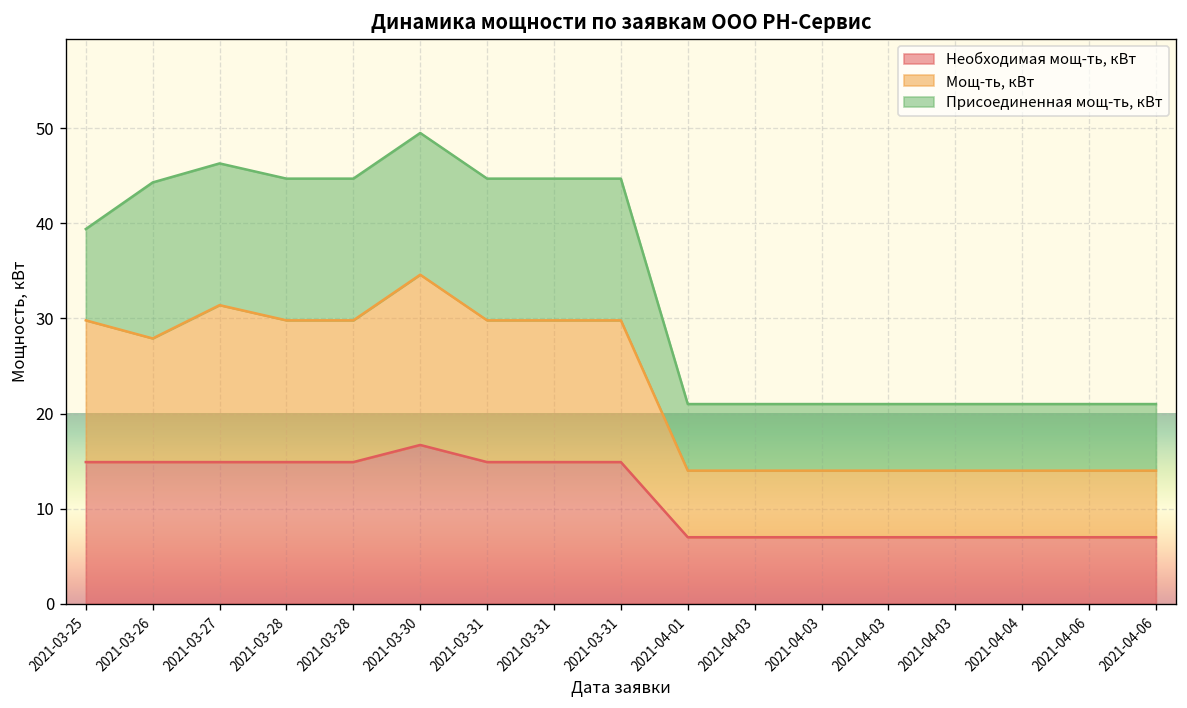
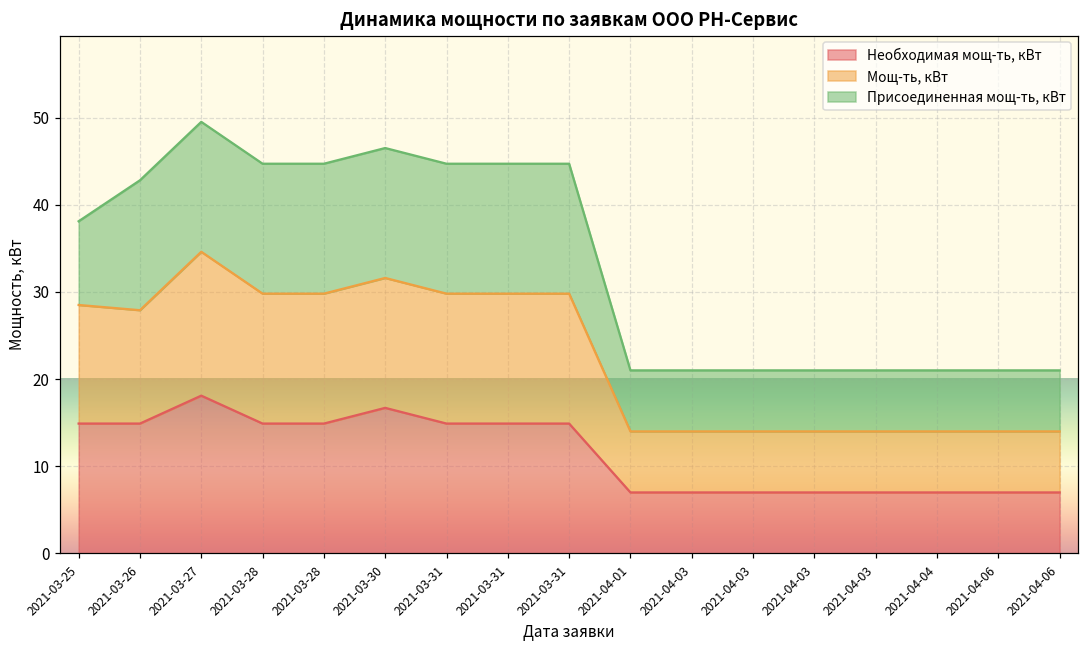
  {
    "Необходимая мощ-ть, кВт": {
      "2021-03-25": 15,
      "2021-03-26": 15,
-     "2021-03-27": 15,
+     "2021-03-27": 18,
      "2021-03-30": 17,
      "2021-04-01": 7,
      "2021-04-04": 7
    },
    "Мощ-ть, кВт": {
-     "2021-03-25": 15,
+     "2021-03-25": 14,
      "2021-03-26": 13,
      "2021-03-27": 17,
-     "2021-03-30": 18,
+     "2021-03-30": 15,
      "2021-04-01": 7,
      "2021-04-04": 7
    },
    "Присоединенная мощ-ть, кВт": {
      "2021-03-25": 10,
-     "2021-03-26": 16,
+     "2021-03-26": 15,
      "2021-03-27": 15,
      "2021-03-30": 15,
      "2021-04-01": 7,
      "2021-04-04": 7
    }
  }
